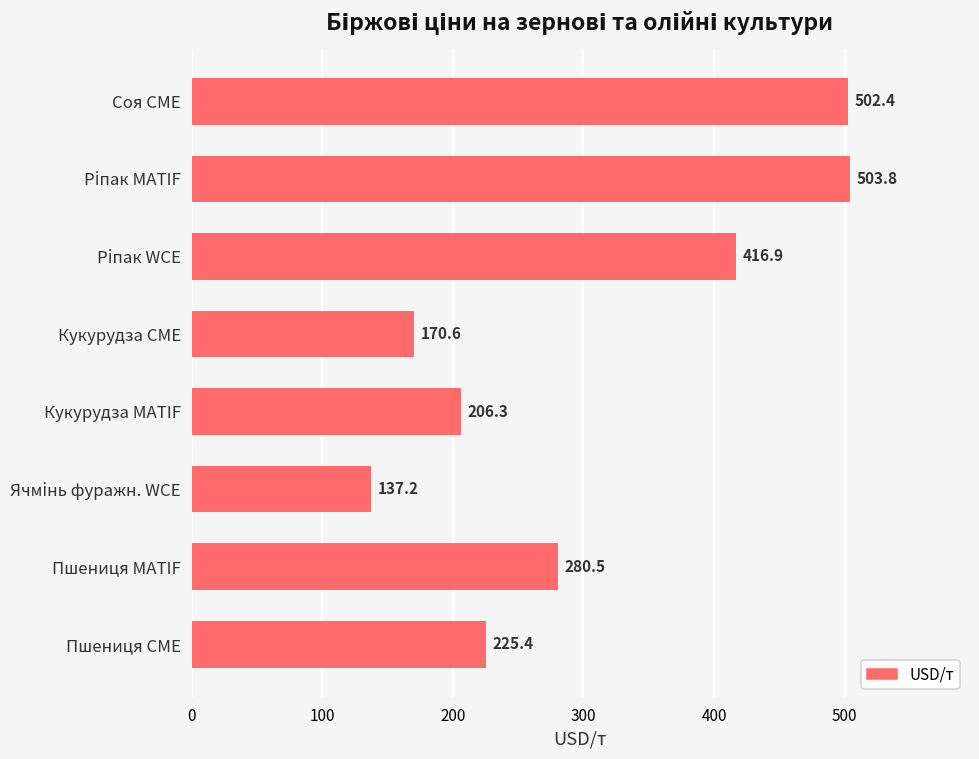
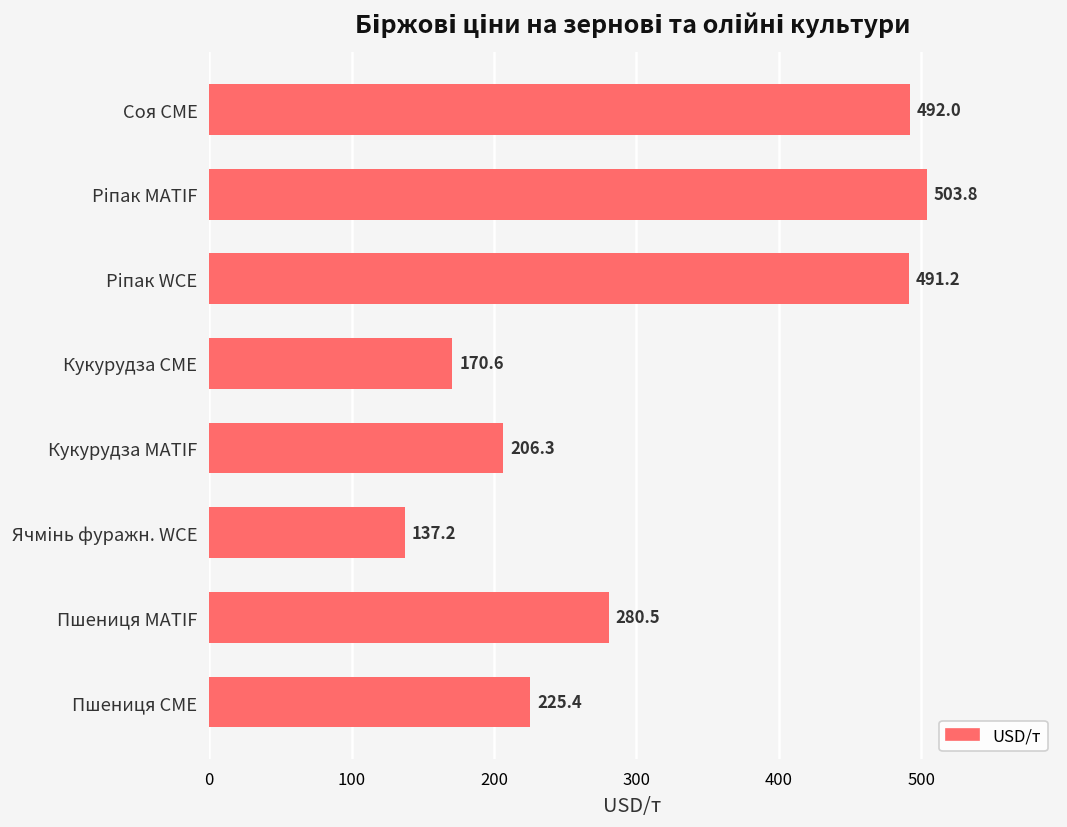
  {
-   "Соя CME": 502.4,
+   "Соя CME": 492.0,
    "Ріпак MATIF": 503.8,
-   "Ріпак WCE": 416.9,
+   "Ріпак WCE": 491.2,
    "Кукурудза CME": 170.6,
    "Кукурудза MATIF": 206.3,
    "Ячмінь фуражн. WCE": 137.2,
    "Пшениця MATIF": 280.5,
    "Пшениця CME": 225.4
  }
